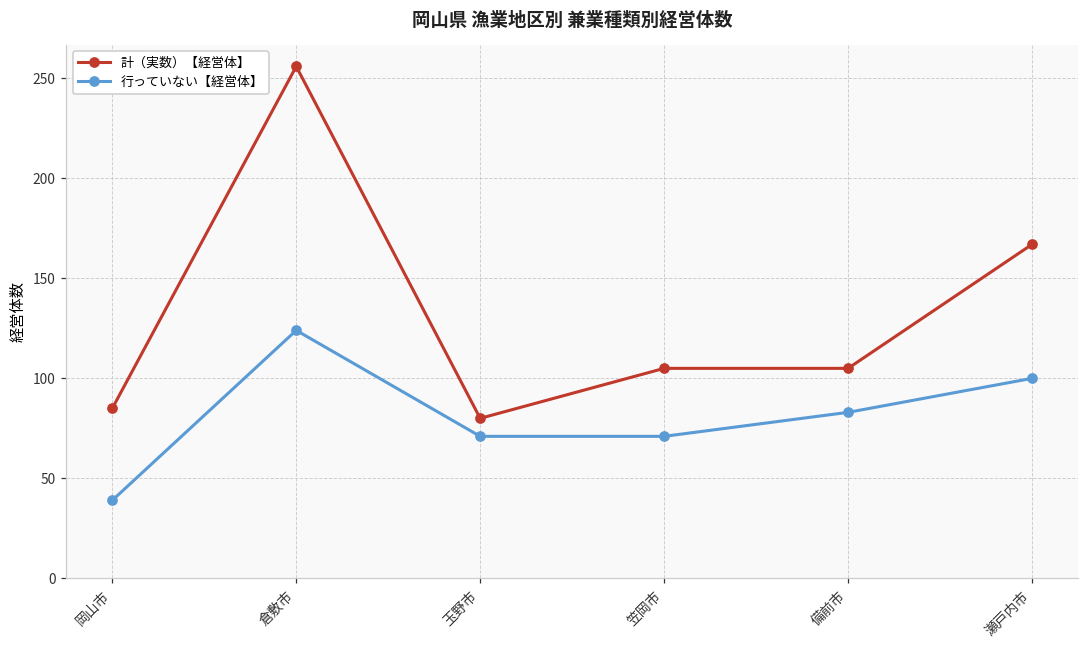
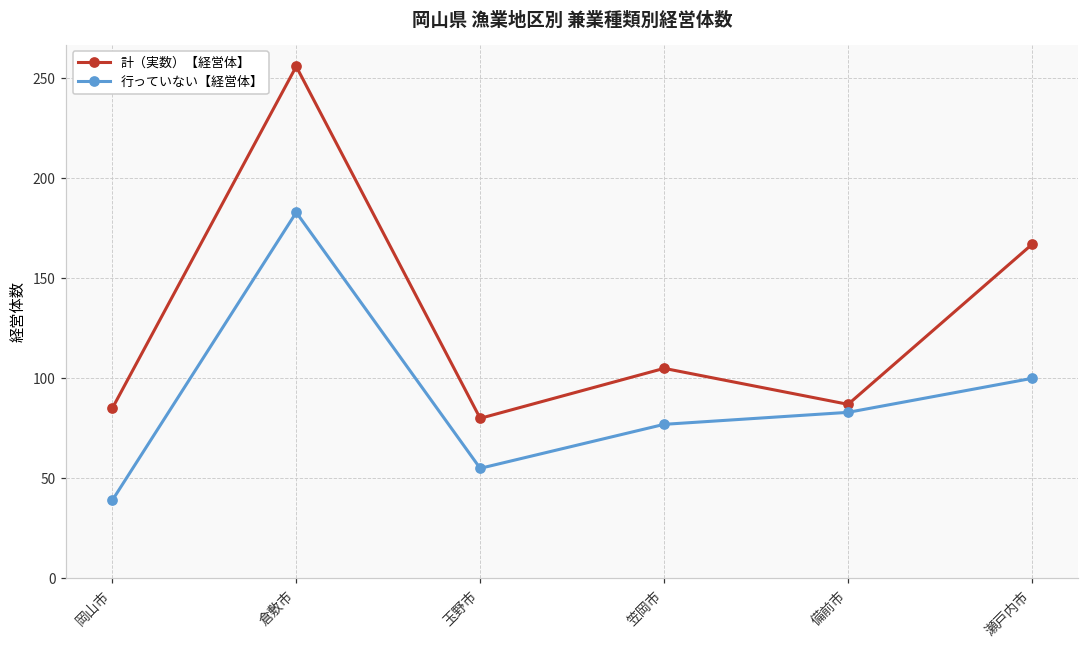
  {
    "計（実数）【経営体】": {
      "岡山市": 85,
      "倉敷市": 256,
      "玉野市": 80,
      "笠岡市": 105,
-     "備前市": 105,
+     "備前市": 87,
      "瀬戸内市": 167
    },
    "行っていない【経営体】": {
      "岡山市": 39,
-     "倉敷市": 124,
-     "玉野市": 71,
-     "笠岡市": 71,
+     "倉敷市": 183,
+     "玉野市": 55,
+     "笠岡市": 77,
      "備前市": 83,
      "瀬戸内市": 100
    }
  }
